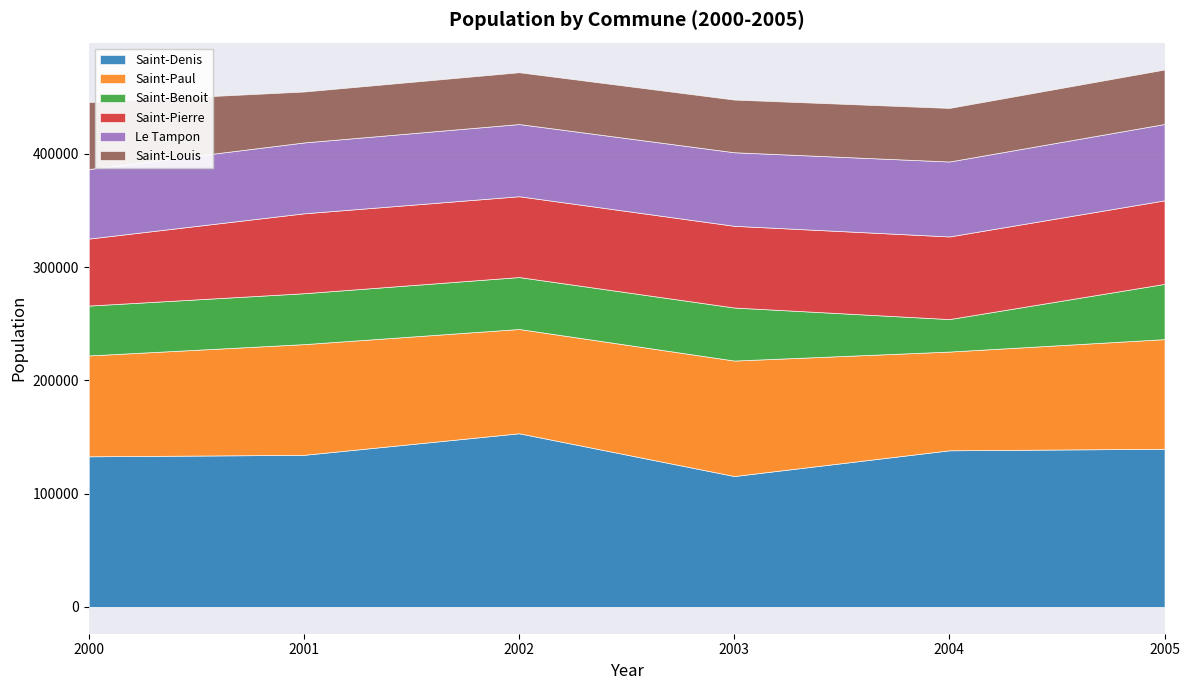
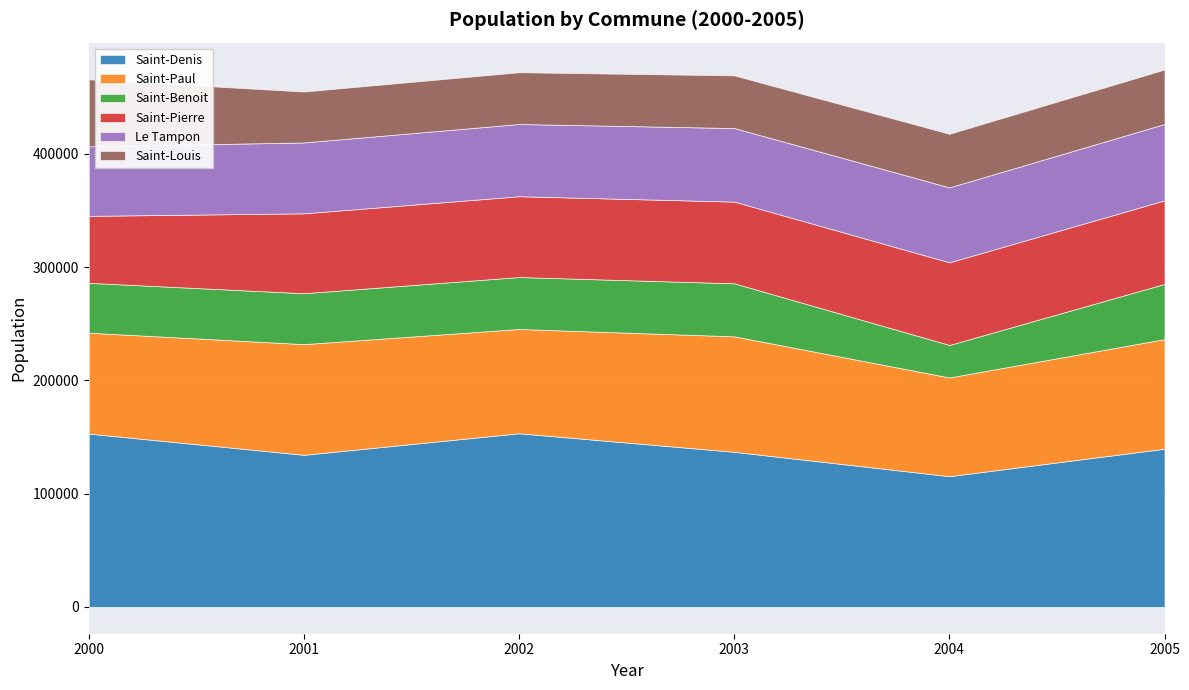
  {
    "Saint-Denis": {
-     "2000": 133000,
+     "2000": 153000,
      "2001": 134000,
      "2002": 153000,
-     "2003": 116000,
-     "2004": 138000,
+     "2003": 137000,
+     "2004": 115000,
      "2005": 140000
    },
    "Saint-Paul": {
      "2000": 89000,
      "2001": 98000,
      "2002": 92000,
      "2003": 102000,
      "2004": 87000,
      "2005": 97000
    },
    "Saint-Benoit": {
      "2000": 44000,
      "2001": 45000,
      "2002": 46000,
      "2003": 47000,
      "2004": 29000,
      "2005": 49000
    },
    "Saint-Pierre": {
      "2000": 59000,
      "2001": 71000,
      "2002": 71000,
      "2003": 72000,
      "2004": 73000,
      "2005": 74000
    },
    "Le Tampon": {
      "2000": 61000,
      "2001": 63000,
      "2002": 64000,
      "2003": 65000,
      "2004": 66000,
      "2005": 67000
    },
    "Saint-Louis": {
      "2000": 59000,
      "2001": 45000,
      "2002": 46000,
      "2003": 47000,
      "2004": 47000,
      "2005": 48000
    }
  }
